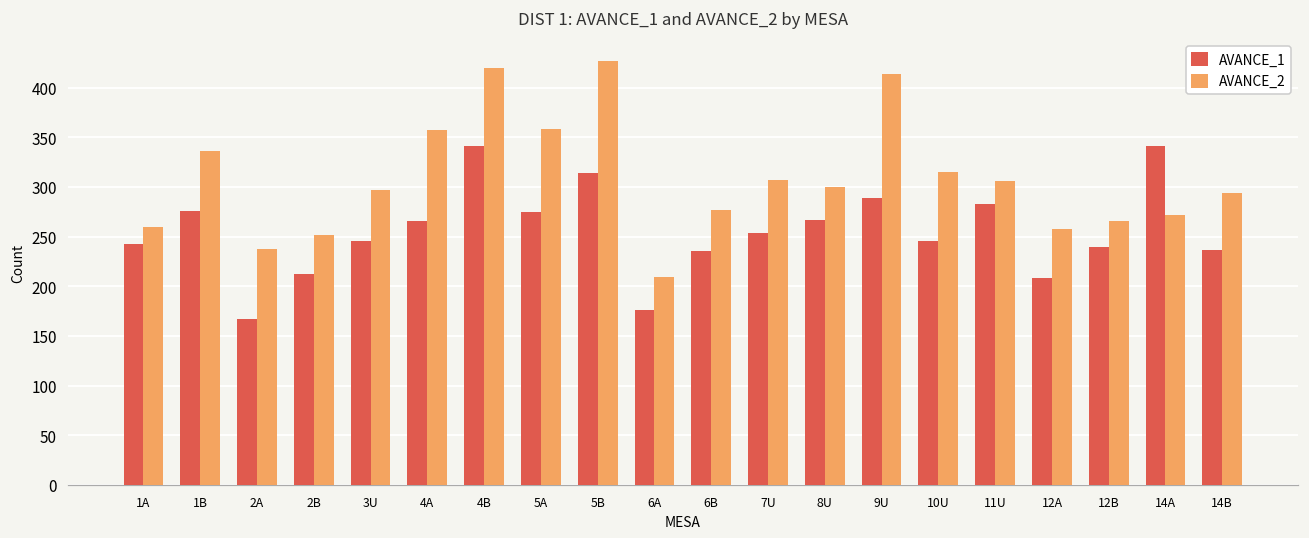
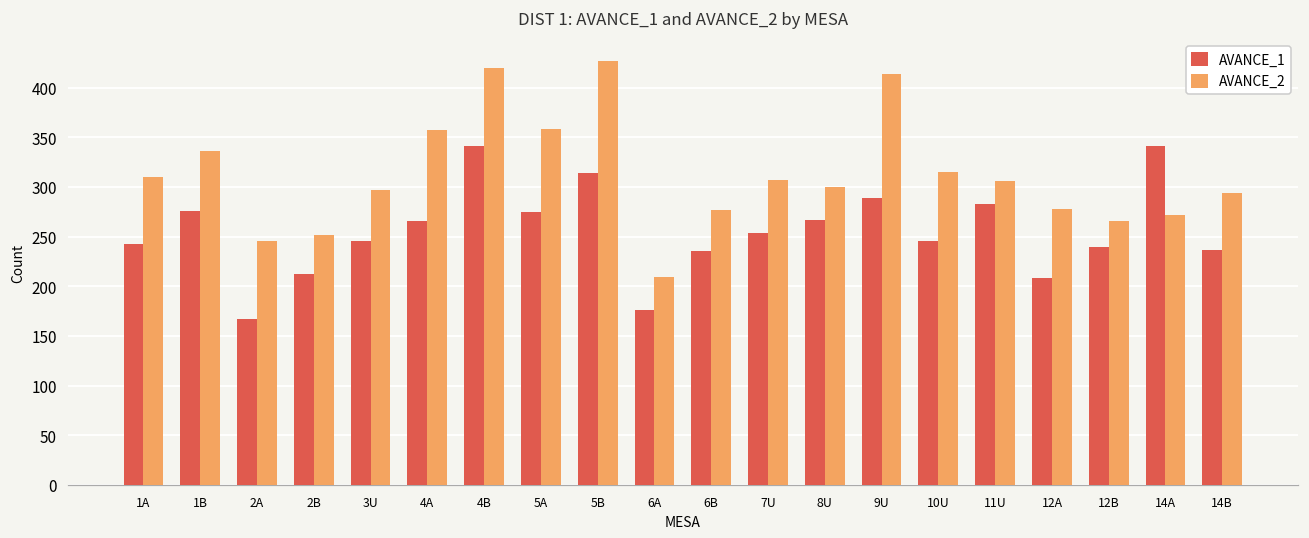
  {
    "AVANCE_1": {
      "1A": 240,
      "1B": 280,
      "2A": 170,
      "2B": 210,
      "3U": 250,
      "4A": 270,
      "4B": 340,
      "5A": 280,
      "5B": 310,
      "6A": 180,
      "6B": 240,
      "7U": 250,
      "8U": 270,
      "9U": 290,
      "10U": 250,
      "11U": 280,
      "12A": 210,
      "12B": 240,
      "14A": 340,
      "14B": 240
    },
    "AVANCE_2": {
-     "1A": 260,
+     "1A": 310,
      "1B": 340,
-     "2A": 240,
+     "2A": 250,
      "2B": 250,
      "3U": 300,
      "4A": 360,
      "4B": 420,
      "5A": 360,
      "5B": 430,
      "6A": 210,
      "6B": 280,
      "7U": 310,
      "8U": 300,
      "9U": 410,
      "10U": 320,
      "11U": 310,
-     "12A": 260,
+     "12A": 280,
      "12B": 270,
      "14A": 270,
      "14B": 290
    }
  }
